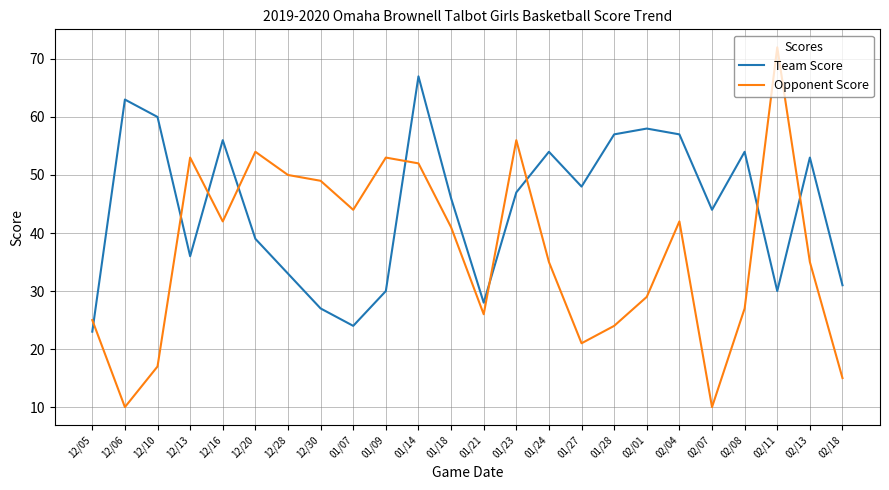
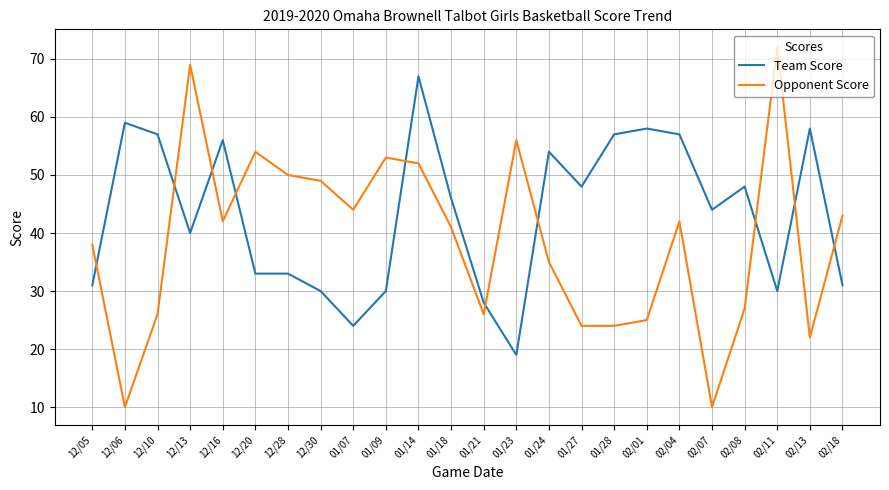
  {
    "Team Score": {
-     "12/05": 23,
-     "12/06": 63,
-     "12/10": 60,
-     "12/13": 36,
+     "12/05": 31,
+     "12/06": 59,
+     "12/10": 57,
+     "12/13": 40,
      "12/16": 56,
-     "12/20": 39,
+     "12/20": 33,
      "12/28": 33,
-     "12/30": 27,
+     "12/30": 30,
      "01/07": 24,
      "01/09": 30,
      "01/14": 67,
      "01/18": 46,
      "01/21": 28,
-     "01/23": 47,
+     "01/23": 19,
      "01/24": 54,
      "01/27": 48,
      "01/28": 57,
      "02/01": 58,
      "02/04": 57,
      "02/07": 44,
-     "02/08": 54,
+     "02/08": 48,
      "02/11": 30,
-     "02/13": 53,
+     "02/13": 58,
      "02/18": 31
    },
    "Opponent Score": {
-     "12/05": 25,
+     "12/05": 38,
      "12/06": 10,
-     "12/10": 17,
-     "12/13": 53,
+     "12/10": 26,
+     "12/13": 69,
      "12/16": 42,
      "12/20": 54,
      "12/28": 50,
      "12/30": 49,
      "01/07": 44,
      "01/09": 53,
      "01/14": 52,
      "01/18": 41,
      "01/21": 26,
      "01/23": 56,
      "01/24": 35,
-     "01/27": 21,
+     "01/27": 24,
      "01/28": 24,
-     "02/01": 29,
+     "02/01": 25,
      "02/04": 42,
      "02/07": 10,
      "02/08": 27,
-     "02/13": 35,
-     "02/18": 15
+     "02/13": 22,
+     "02/18": 43
    }
  }
